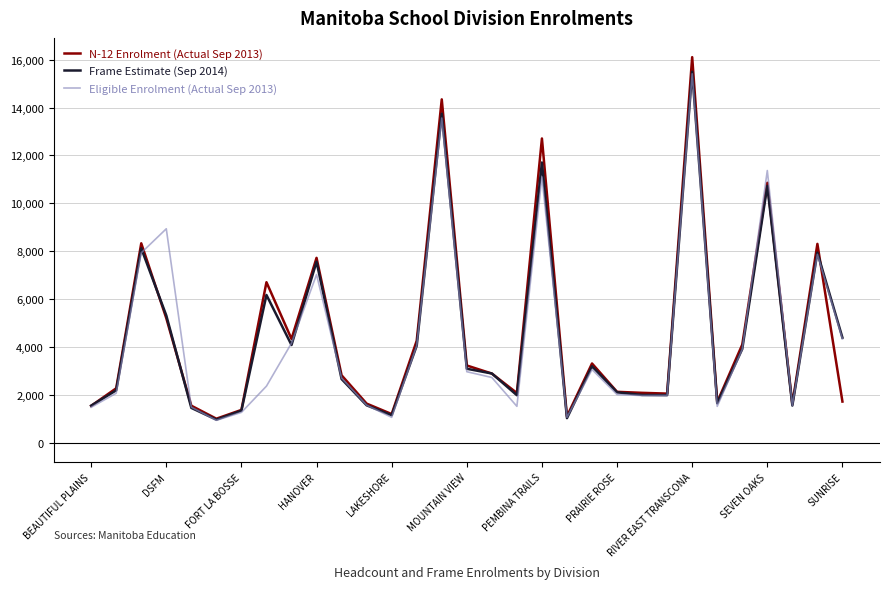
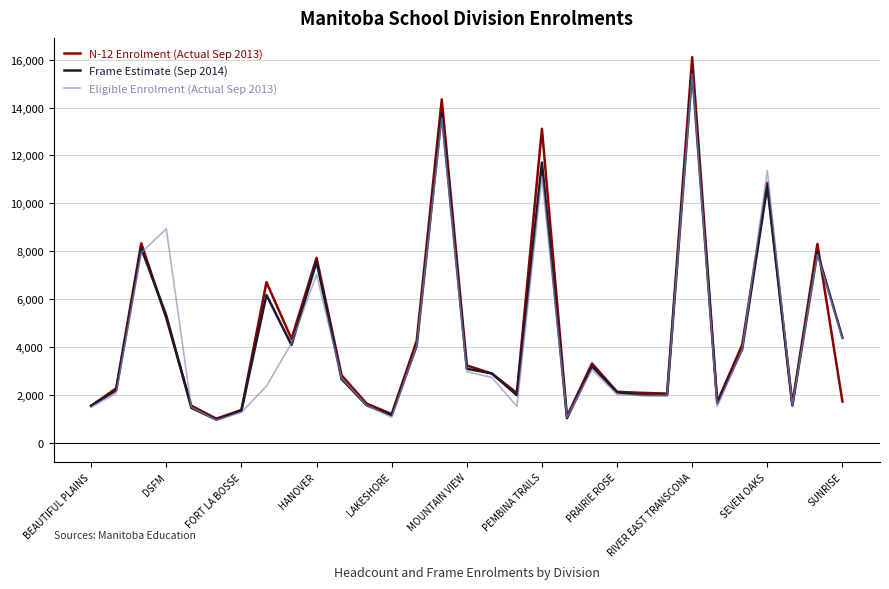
  {
    "N-12 Enrolment (Actual Sep 2013)": {
      "DSFM": "5,200",
      "HANOVER": "7,700",
      "MOUNTAIN VIEW": "3,200",
-     "PEMBINA TRAILS": "12,700",
+     "PEMBINA TRAILS": "13,100",
      "RIVER EAST TRANSCONA": "16,100",
      "SEVEN OAKS": "10,900",
      "SUNRISE": "1,700"
    },
    "Frame Estimate (Sep 2014)": {
      "DSFM": "5,300",
      "HANOVER": "7,600",
      "MOUNTAIN VIEW": "3,100",
      "PEMBINA TRAILS": "11,700",
      "SEVEN OAKS": "10,700"
    },
    "Eligible Enrolment (Actual Sep 2013)": {
      "DSFM": "8,900",
      "HANOVER": "7,000",
      "MOUNTAIN VIEW": "3,000",
      "PEMBINA TRAILS": "11,100",
      "SEVEN OAKS": "11,400"
    }
  }
